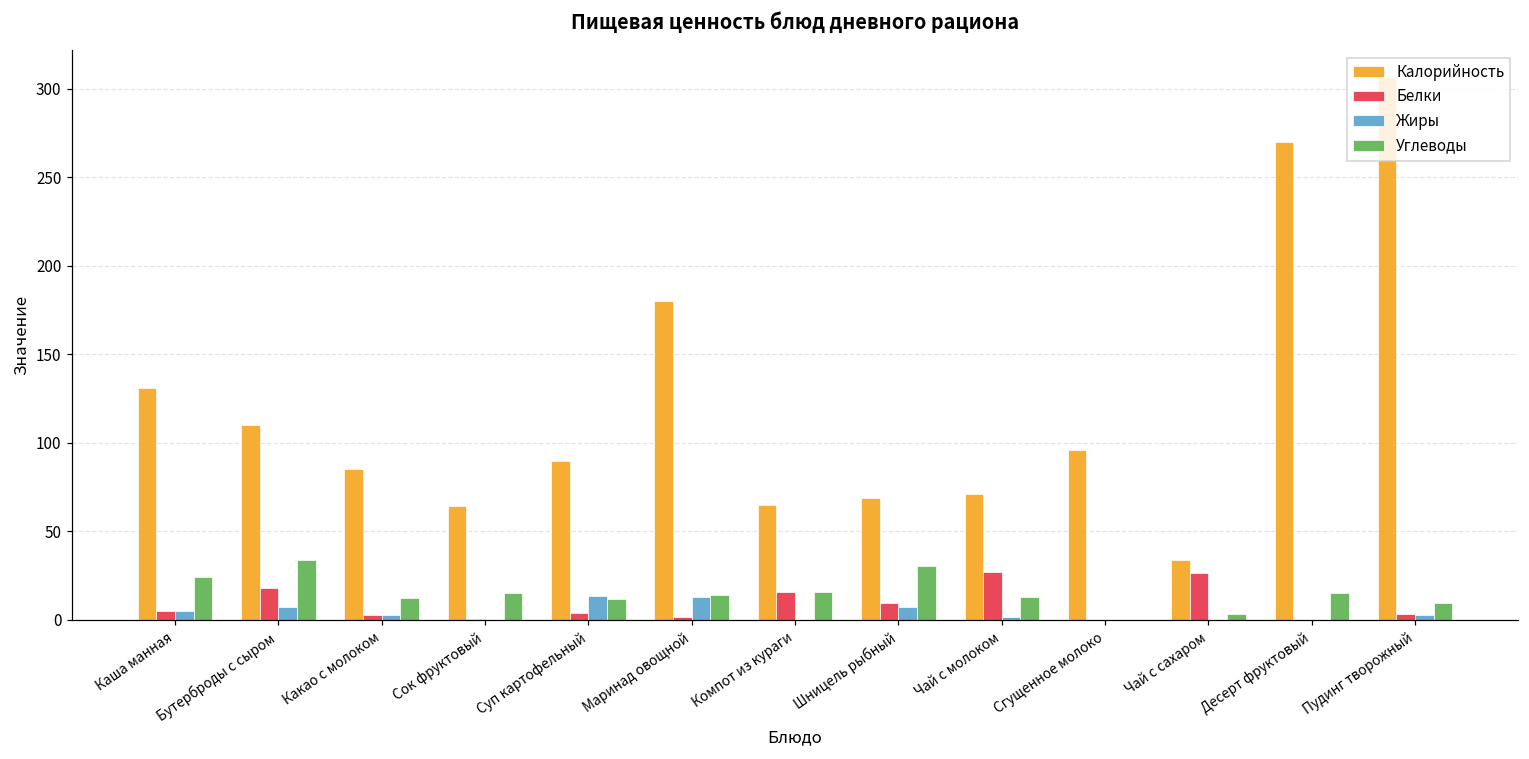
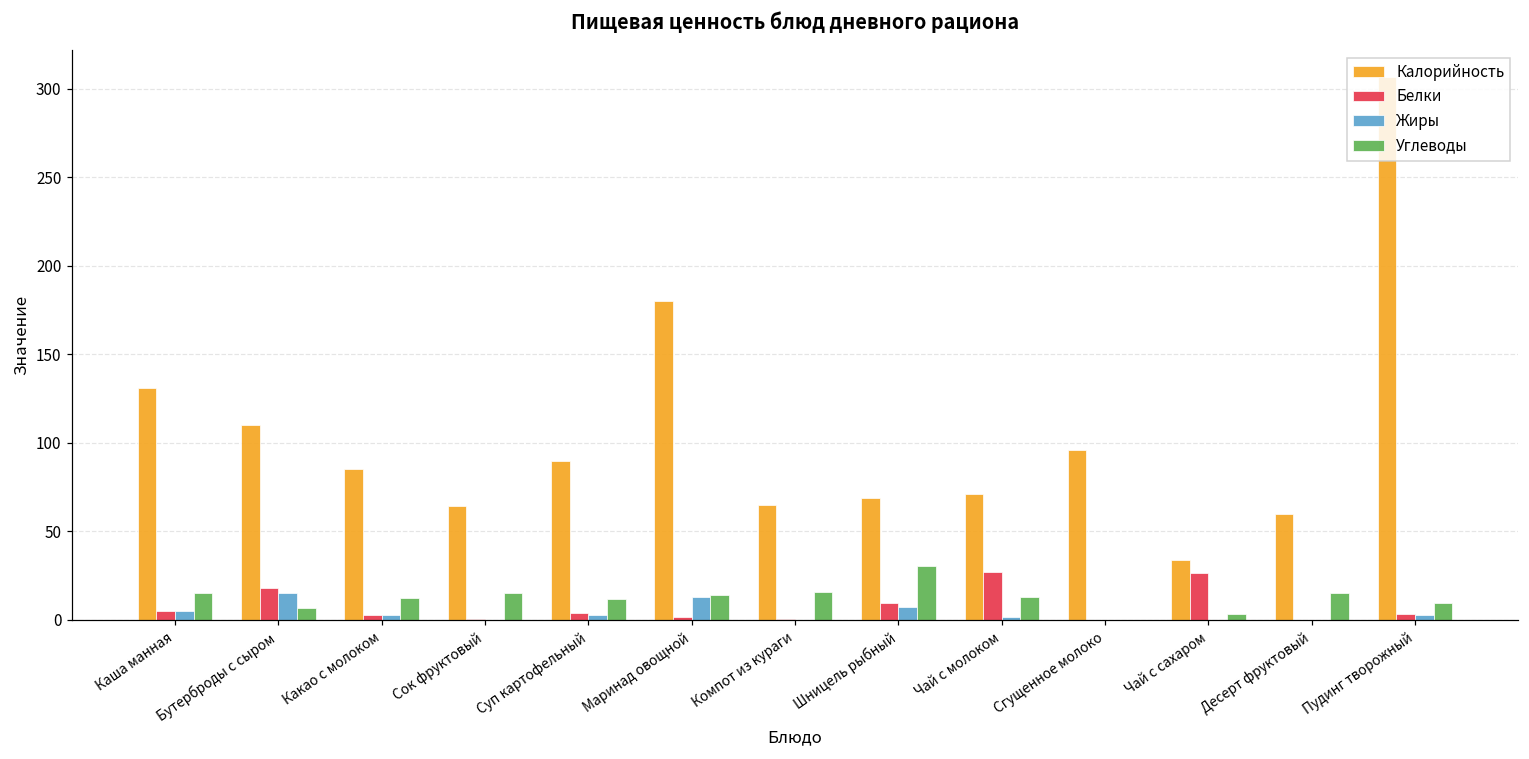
  {
    "Калорийность": {
      "Каша манная": 131,
      "Бутерброды с сыром": 110,
      "Какао с молоком": 85,
      "Сок фруктовый": 65,
      "Суп картофельный": 90,
      "Маринад овощной": 180,
      "Компот из кураги": 65,
      "Шницель рыбный": 69,
      "Чай с молоком": 71,
      "Сгущенное молоко": 96,
      "Чай с сахаром": 34,
-     "Десерт фруктовый": 270
+     "Десерт фруктовый": 60
    },
    "Белки": {
      "Каша манная": 5,
      "Бутерброды с сыром": 18,
      "Какао с молоком": 3,
      "Суп картофельный": 4,
-     "Компот из кураги": 16,
+     "Компот из кураги": 0,
      "Шницель рыбный": 9,
      "Чай с молоком": 27,
      "Сгущенное молоко": 0,
      "Чай с сахаром": 26,
      "Десерт фруктовый": 0,
      "Пудинг творожный": 3
    },
    "Жиры": {
      "Каша манная": 5,
-     "Бутерброды с сыром": 7,
+     "Бутерброды с сыром": 15,
      "Какао с молоком": 3,
-     "Суп картофельный": 14,
+     "Суп картофельный": 3,
      "Маринад овощной": 13,
      "Шницель рыбный": 7,
      "Сгущенное молоко": 0,
      "Десерт фруктовый": 0,
      "Пудинг творожный": 3
    },
    "Углеводы": {
-     "Каша манная": 25,
-     "Бутерброды с сыром": 34,
+     "Каша манная": 15,
+     "Бутерброды с сыром": 7,
      "Какао с молоком": 12,
      "Сок фруктовый": 15,
      "Суп картофельный": 12,
      "Маринад овощной": 14,
      "Компот из кураги": 16,
      "Шницель рыбный": 31,
      "Чай с молоком": 13,
      "Сгущенное молоко": 0,
      "Чай с сахаром": 3,
      "Десерт фруктовый": 15,
      "Пудинг творожный": 9
    }
  }
